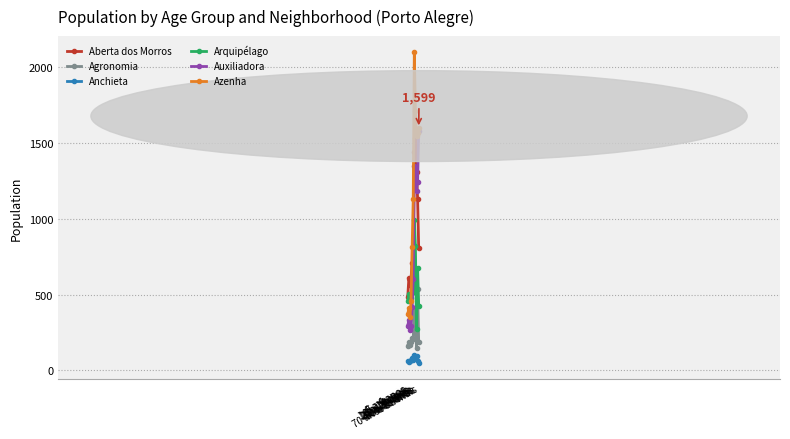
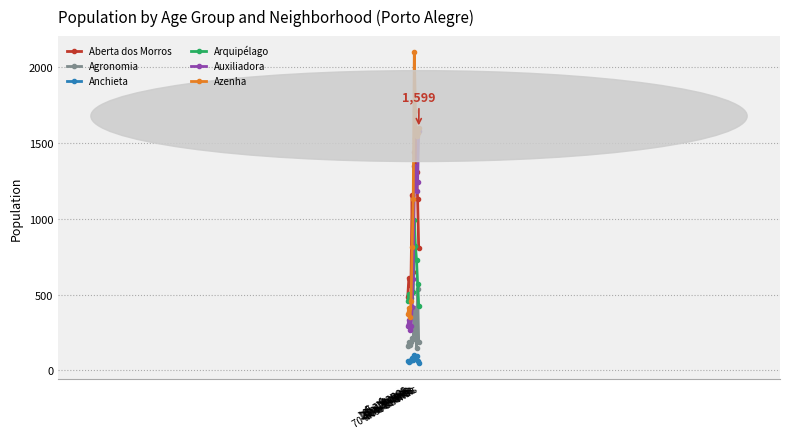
  {
    "Aberta dos Morros": {
      "5 a 9 anos": 610,
      "10 a 14 anos": 570,
-     "20 a 24 anos": 710,
+     "20 a 24 anos": 1160,
      "25 a 29 anos": 650,
      "50 a 59 anos": 1310,
      "60 a 69 anos": 1130,
      "70 anos ou mais": 810
    },
    "Agronomia": {
      "0 a 4 anos": 160,
      "5 a 9 anos": 190,
      "10 a 14 anos": 170,
      "15 a 19 anos": 190,
      "20 a 24 anos": 220,
      "25 a 29 anos": 210,
      "40 a 49 anos": 390,
      "50 a 59 anos": 150,
      "60 a 69 anos": 540,
      "70 anos ou mais": 190
    },
    "Anchieta": {
      "0 a 4 anos": 60,
      "5 a 9 anos": 60,
      "10 a 14 anos": 60,
      "15 a 19 anos": 70,
      "20 a 24 anos": 80,
      "25 a 29 anos": 70,
      "30 a 39 anos": 100,
      "40 a 49 anos": 90,
      "50 a 59 anos": 90,
      "60 a 69 anos": 60,
      "70 anos ou mais": 50
    },
    "Arquipélago": {
      "0 a 4 anos": 460,
      "5 a 9 anos": 510,
      "15 a 19 anos": 480,
      "20 a 24 anos": 510,
      "25 a 29 anos": 520,
      "30 a 39 anos": 990,
      "40 a 49 anos": 820,
-     "50 a 59 anos": 270,
-     "60 a 69 anos": 670,
+     "50 a 59 anos": 730,
+     "60 a 69 anos": 570,
      "70 anos ou mais": 430
    },
    "Auxiliadora": {
      "0 a 4 anos": 300,
      "5 a 9 anos": 330,
      "10 a 14 anos": 270,
      "15 a 19 anos": 290,
      "30 a 39 anos": 1350,
      "40 a 49 anos": 1340,
      "50 a 59 anos": 1190,
      "60 a 69 anos": 1250
    },
    "Azenha": {
      "0 a 4 anos": 370,
      "5 a 9 anos": 410,
      "10 a 14 anos": 350,
      "15 a 19 anos": 460,
      "20 a 24 anos": 810,
      "25 a 29 anos": 1130,
      "30 a 39 anos": 2100
    }
  }
